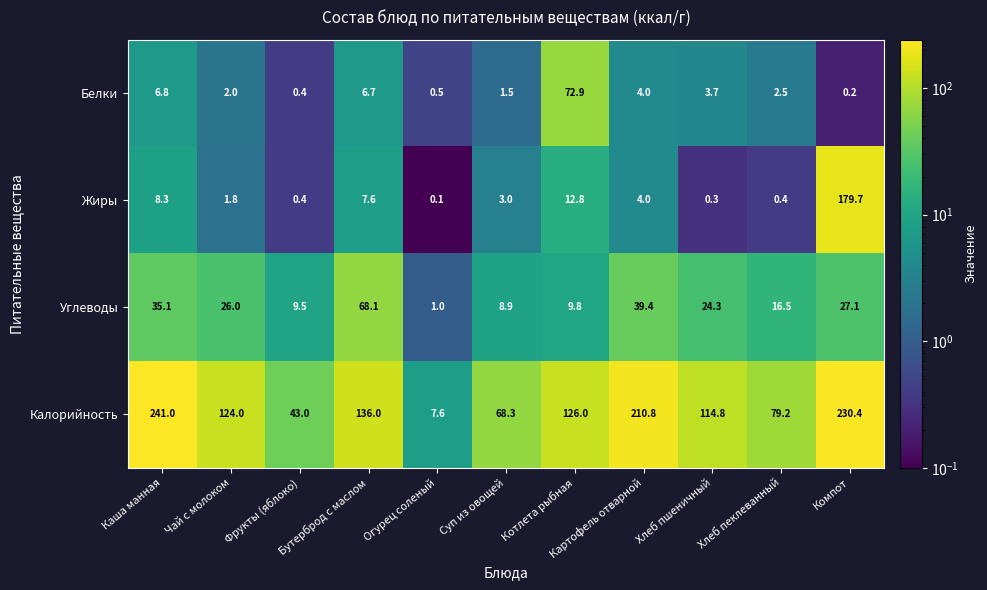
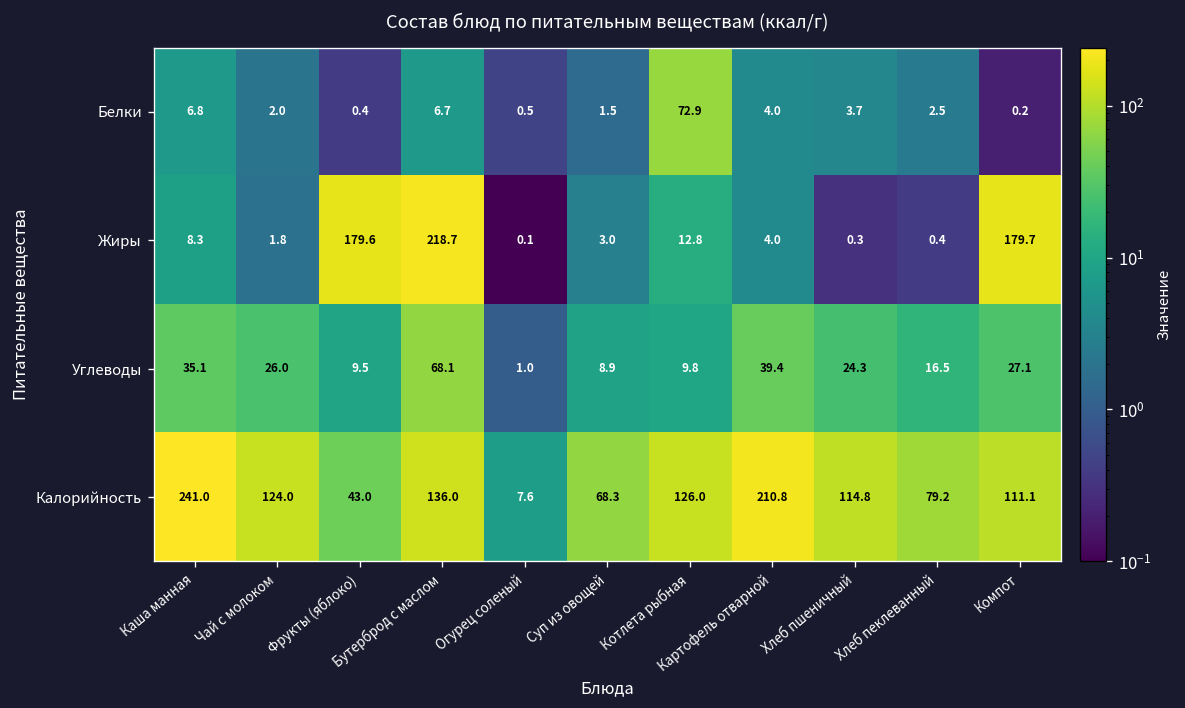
  {
    "Белки": {
      "Каша манная": 6.8,
      "Чай с молоком": 2.0,
      "Фрукты (яблоко)": 0.4,
      "Бутерброд с маслом": 6.7,
      "Огурец соленый": 0.5,
      "Суп из овощей": 1.5,
      "Котлета рыбная": 72.9,
      "Картофель отварной": 4.0,
      "Хлеб пшеничный": 3.7,
      "Хлеб пеклеванный": 2.5,
      "Компот": 0.2
    },
    "Жиры": {
      "Каша манная": 8.3,
      "Чай с молоком": 1.8,
-     "Фрукты (яблоко)": 0.4,
-     "Бутерброд с маслом": 7.6,
+     "Фрукты (яблоко)": 179.6,
+     "Бутерброд с маслом": 218.7,
      "Огурец соленый": 0.1,
      "Суп из овощей": 3.0,
      "Котлета рыбная": 12.8,
      "Картофель отварной": 4.0,
      "Хлеб пшеничный": 0.3,
      "Хлеб пеклеванный": 0.4,
      "Компот": 179.7
    },
    "Углеводы": {
      "Каша манная": 35.1,
      "Чай с молоком": 26.0,
      "Фрукты (яблоко)": 9.5,
      "Бутерброд с маслом": 68.1,
      "Огурец соленый": 1.0,
      "Суп из овощей": 8.9,
      "Котлета рыбная": 9.8,
      "Картофель отварной": 39.4,
      "Хлеб пшеничный": 24.3,
      "Хлеб пеклеванный": 16.5,
      "Компот": 27.1
    },
    "Калорийность": {
      "Каша манная": 241.0,
      "Чай с молоком": 124.0,
      "Фрукты (яблоко)": 43.0,
      "Бутерброд с маслом": 136.0,
      "Огурец соленый": 7.6,
      "Суп из овощей": 68.3,
      "Котлета рыбная": 126.0,
      "Картофель отварной": 210.8,
      "Хлеб пшеничный": 114.8,
      "Хлеб пеклеванный": 79.2,
-     "Компот": 230.4
+     "Компот": 111.1
    }
  }
